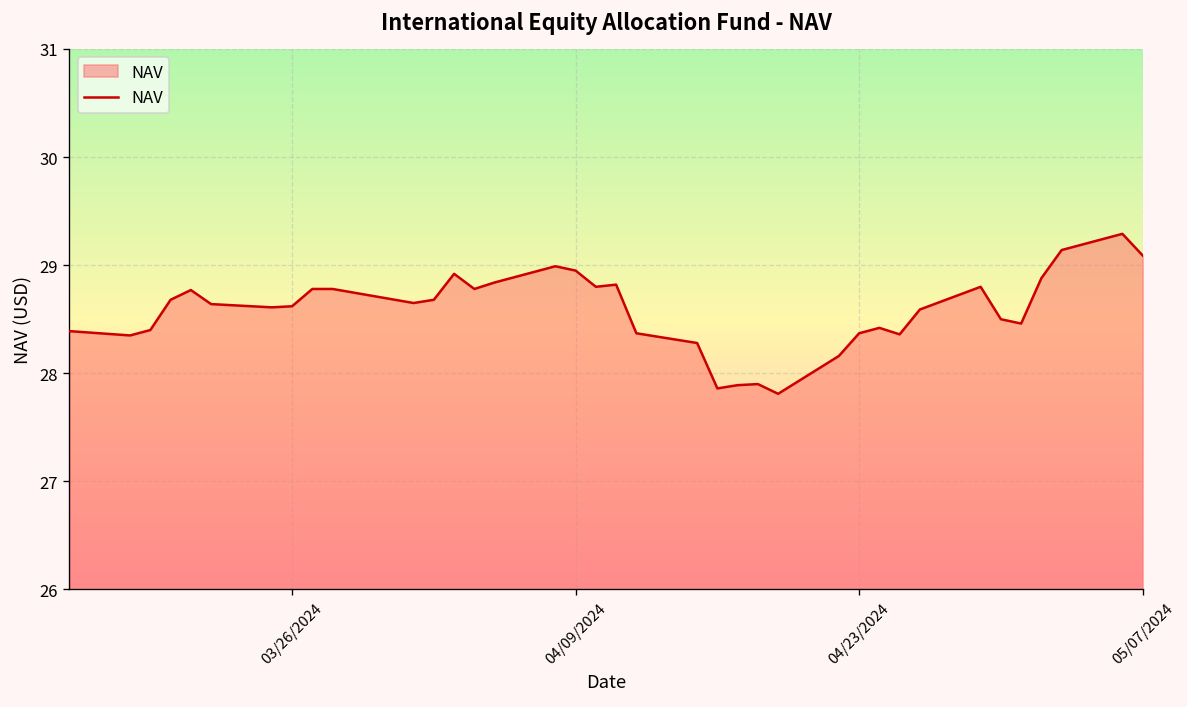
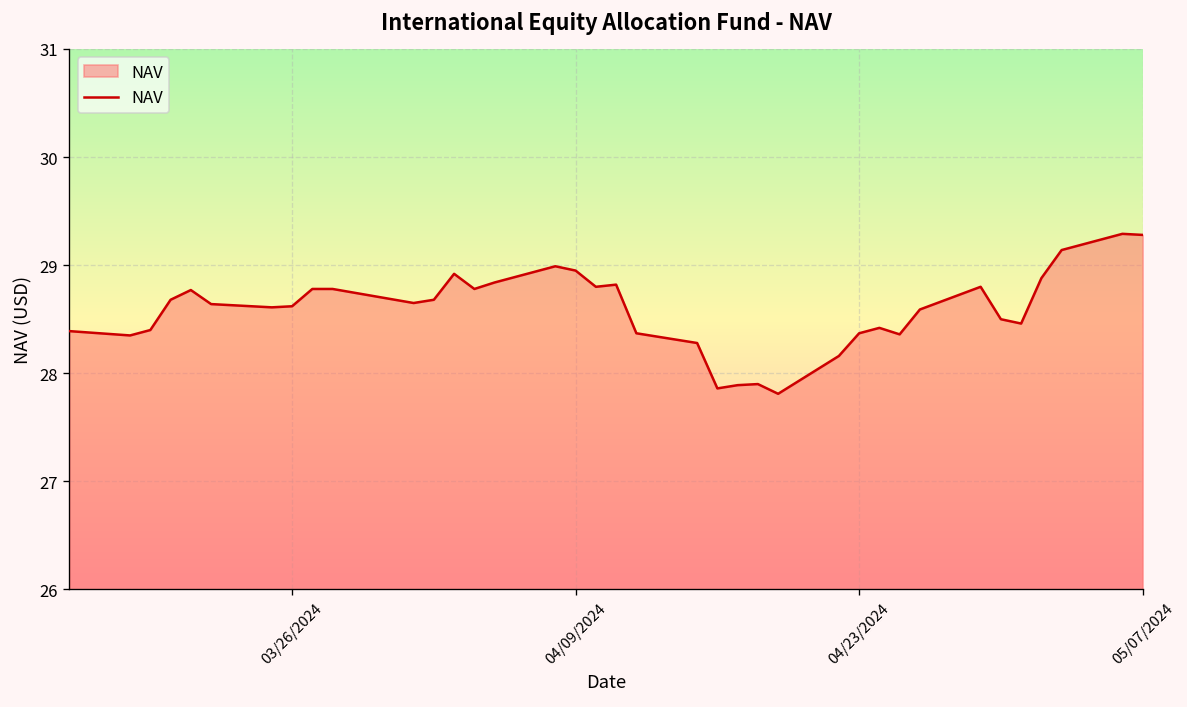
  {
    "03/26/2024": 28.6,
    "04/09/2024": 29.0,
    "04/23/2024": 28.4,
-   "05/07/2024": 29.1
+   "05/07/2024": 29.3
  }
